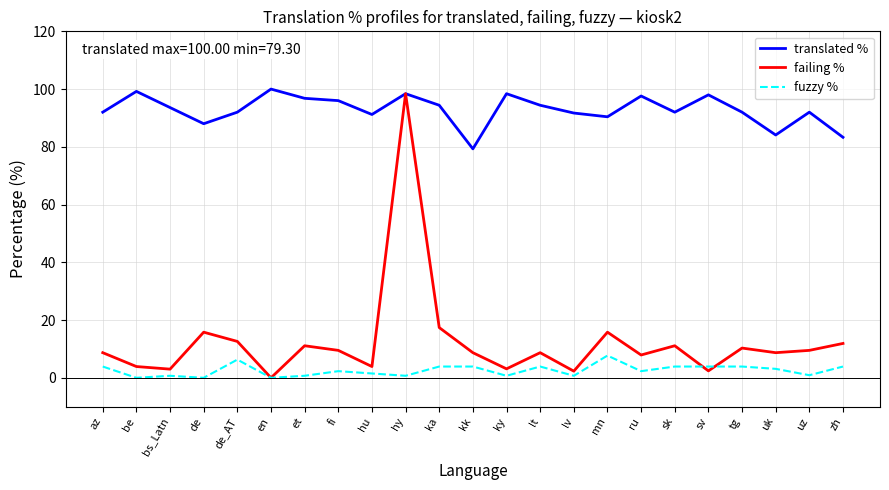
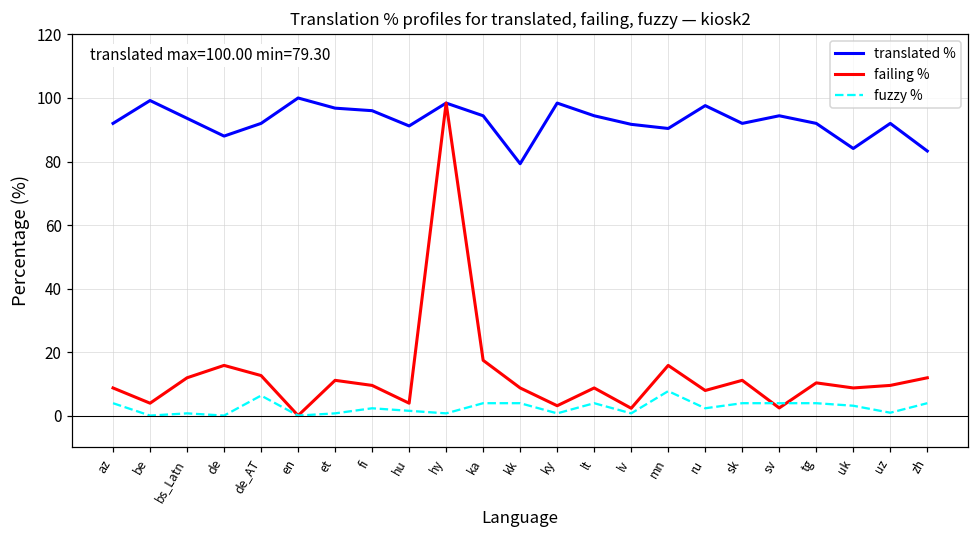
  {
    "translated %": {
      "az": 92,
      "be": 99,
      "bs_Latn": 94,
      "de": 88,
      "de_AT": 92,
      "en": 100,
      "et": 97,
      "fi": 96,
      "hu": 91,
      "ka": 94,
      "kk": 79,
      "ky": 98,
      "lt": 94,
      "lv": 92,
      "mn": 90,
      "ru": 98,
      "sk": 92,
-     "sv": 98,
+     "sv": 94,
      "tg": 92,
      "uk": 84,
      "uz": 92,
      "zh": 83
    },
    "failing %": {
      "az": 9,
      "be": 4,
-     "bs_Latn": 3,
+     "bs_Latn": 12,
      "de": 16,
      "de_AT": 13,
      "et": 11,
      "fi": 10,
      "hu": 4,
      "ka": 17,
      "kk": 9,
      "ky": 3,
      "lt": 9,
      "lv": 2,
      "mn": 16,
      "ru": 8,
      "sk": 11,
      "sv": 2,
      "tg": 10,
      "uk": 9,
      "uz": 10,
      "zh": 12
    },
    "fuzzy %": {
      "az": 4,
      "be": 0,
      "bs_Latn": 1,
      "de": 0,
      "de_AT": 6,
      "et": 1,
      "fi": 2,
      "hu": 2,
      "hy": 1,
      "ka": 4,
      "kk": 4,
      "ky": 1,
      "lt": 4,
      "lv": 1,
      "mn": 8,
      "ru": 2,
      "sk": 4,
      "sv": 4,
      "tg": 4,
      "uk": 3,
      "uz": 1,
      "zh": 4
    }
  }
